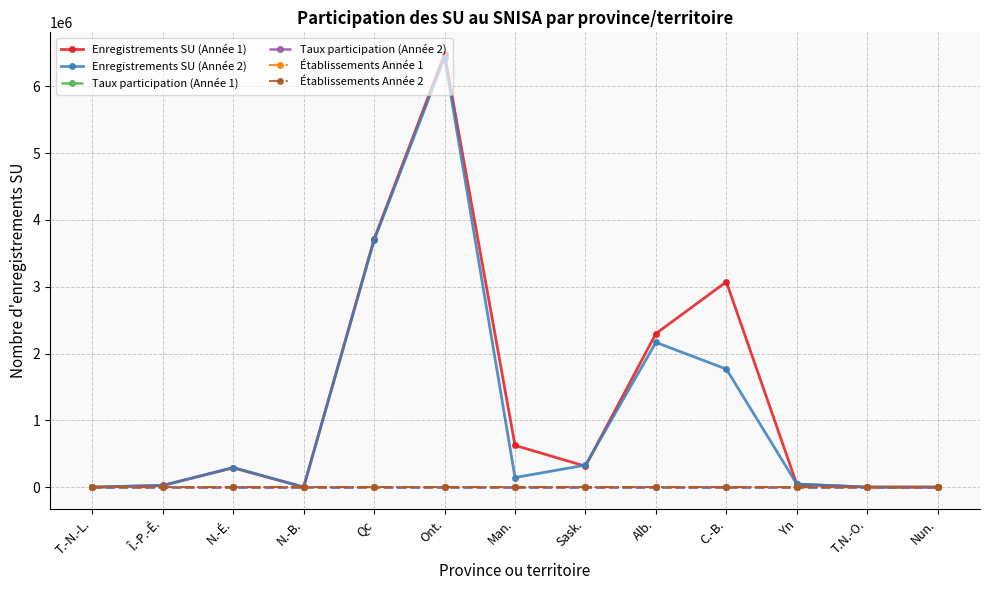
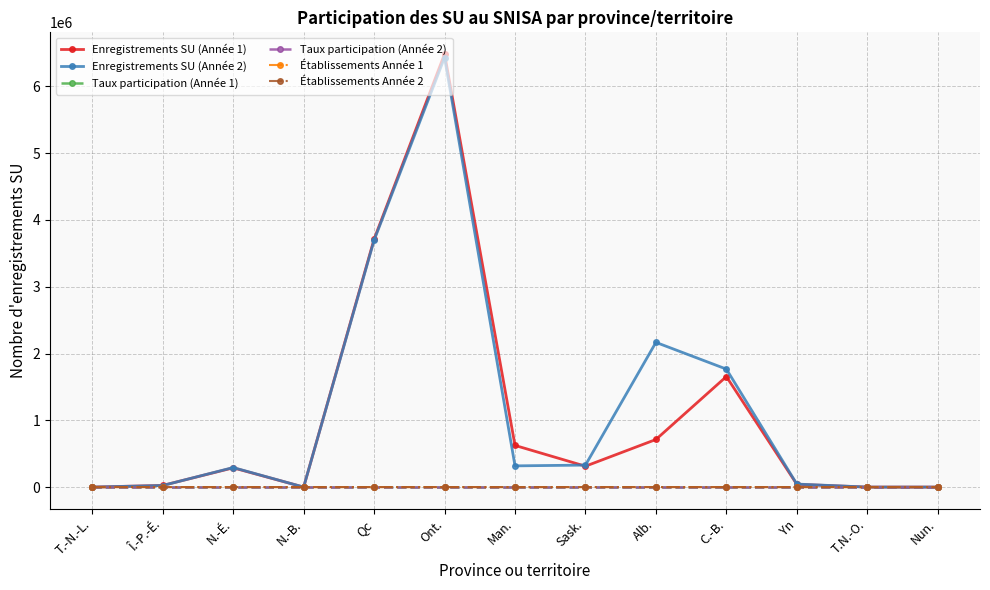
  {
    "Enregistrements SU (Année 1)": {
      "Man.": 600000,
-     "Alb.": 2300000,
-     "C.-B.": 3100000
+     "Alb.": 700000,
+     "C.-B.": 1700000
    },
    "Enregistrements SU (Année 2)": {
-     "Man.": 100000,
+     "Man.": 300000,
      "Alb.": 2200000,
      "C.-B.": 1800000
    },
    "Établissements Année 2": {
      "N.-É.": 0,
      "Qc": 0,
      "Ont.": 0,
      "Man.": 0,
      "Sask.": 0,
      "Alb.": 0,
      "C.-B.": 0,
      "Yn": 0
    }
  }
